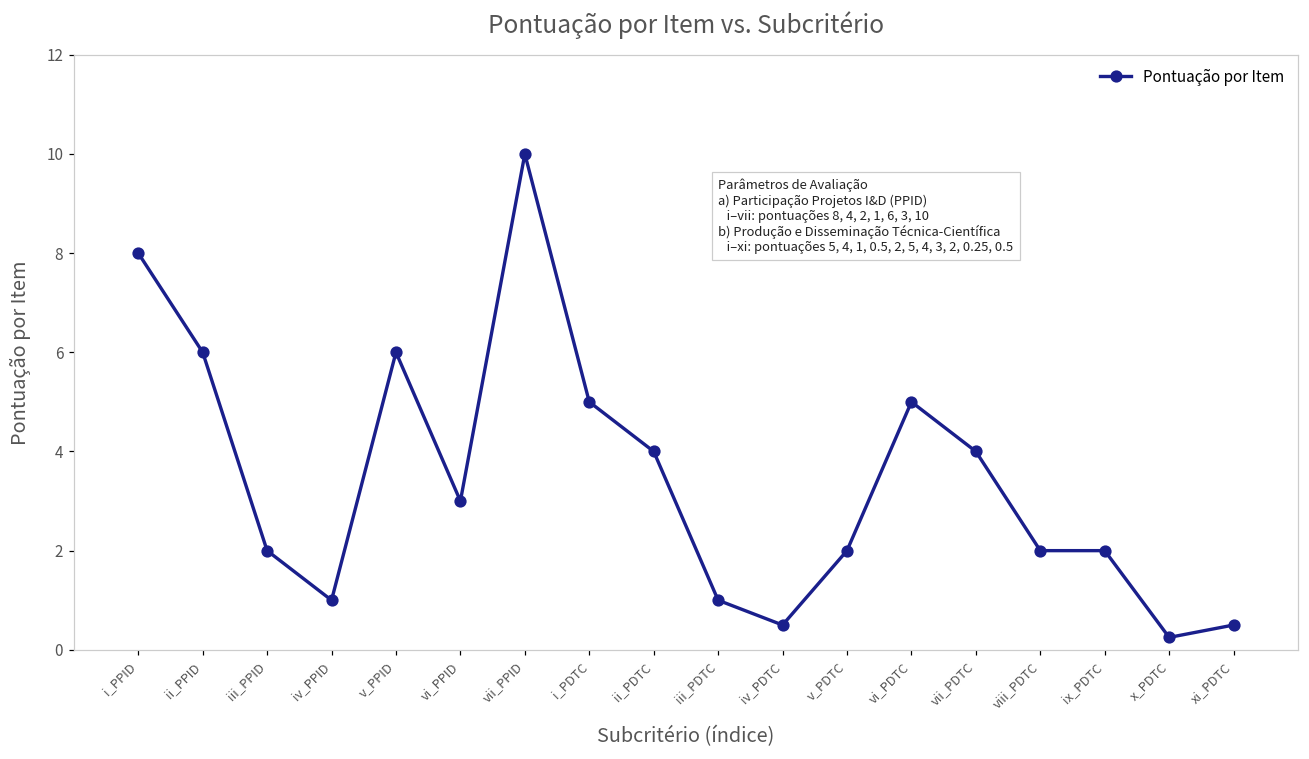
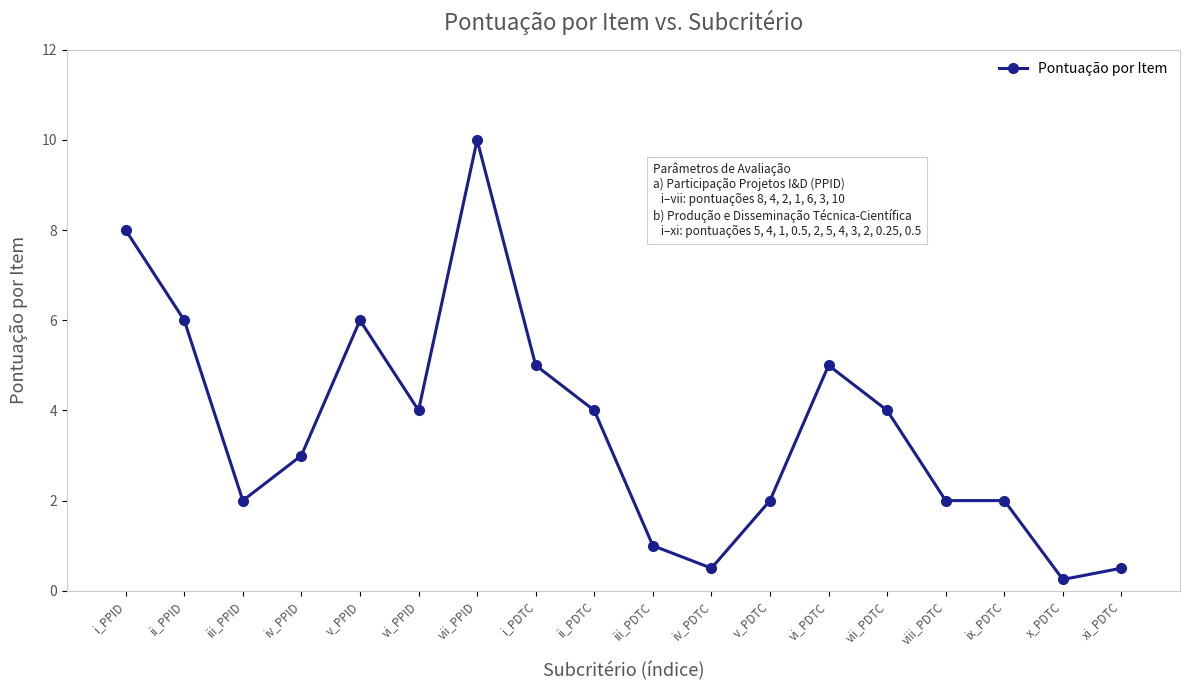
  {
    "i_PPID": 8,
    "ii_PPID": 6,
    "iii_PPID": 2,
-   "iv_PPID": 1,
+   "iv_PPID": 3,
    "v_PPID": 6,
-   "vi_PPID": 3,
+   "vi_PPID": 4,
    "vii_PPID": 10,
    "i_PDTC": 5,
    "ii_PDTC": 4,
    "iii_PDTC": 1,
    "iv_PDTC": 0.5,
    "v_PDTC": 2,
    "vi_PDTC": 5,
    "vii_PDTC": 4,
    "viii_PDTC": 2,
    "ix_PDTC": 2,
    "x_PDTC": 0.3,
    "xi_PDTC": 0.5
  }
